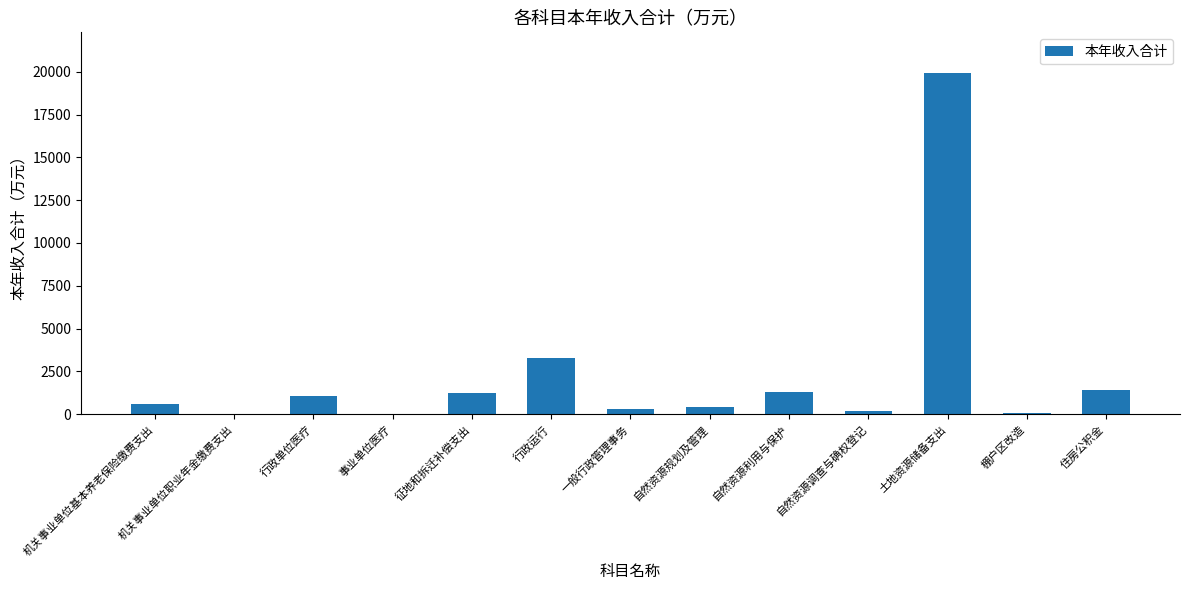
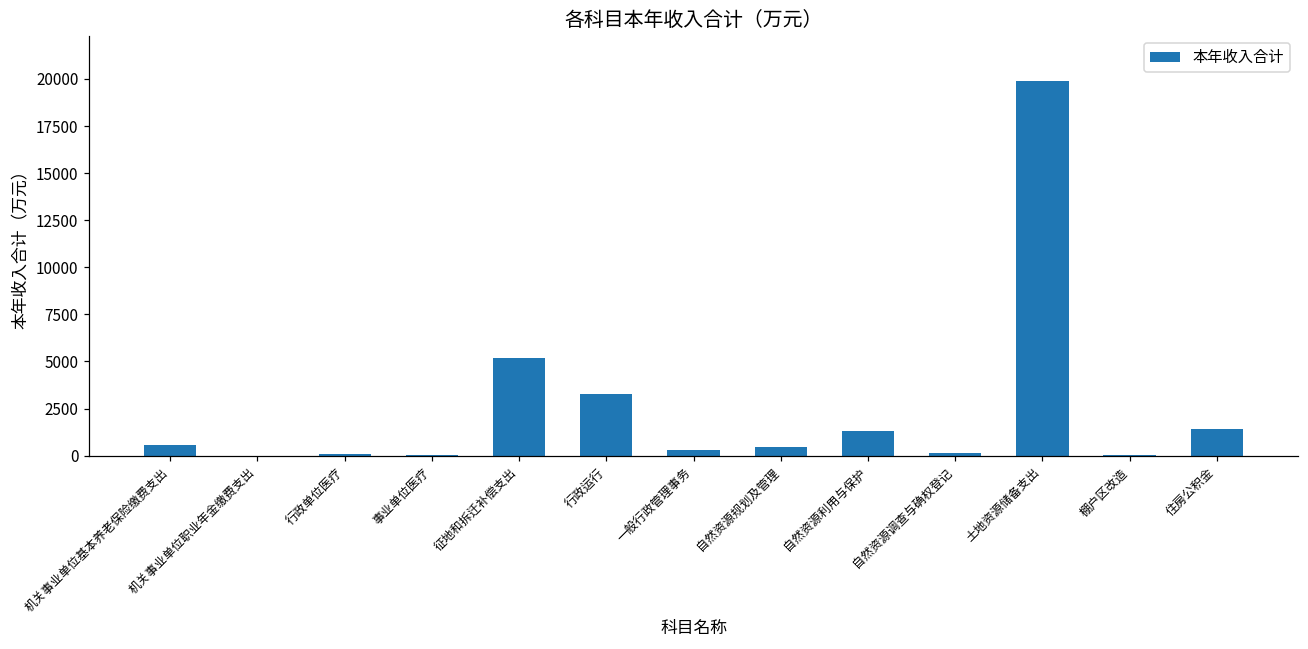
  {
    "机关事业单位基本养老保险缴费支出": 600,
-   "行政单位医疗": 1100,
-   "征地和拆迁补偿支出": 1200,
+   "行政单位医疗": 100,
+   "征地和拆迁补偿支出": 5200,
    "行政运行": 3300,
    "一般行政管理事务": 300,
    "自然资源规划及管理": 400,
    "自然资源利用与保护": 1300,
    "自然资源调查与确权登记": 200,
    "土地资源储备支出": 19900,
    "住房公积金": 1400
  }
